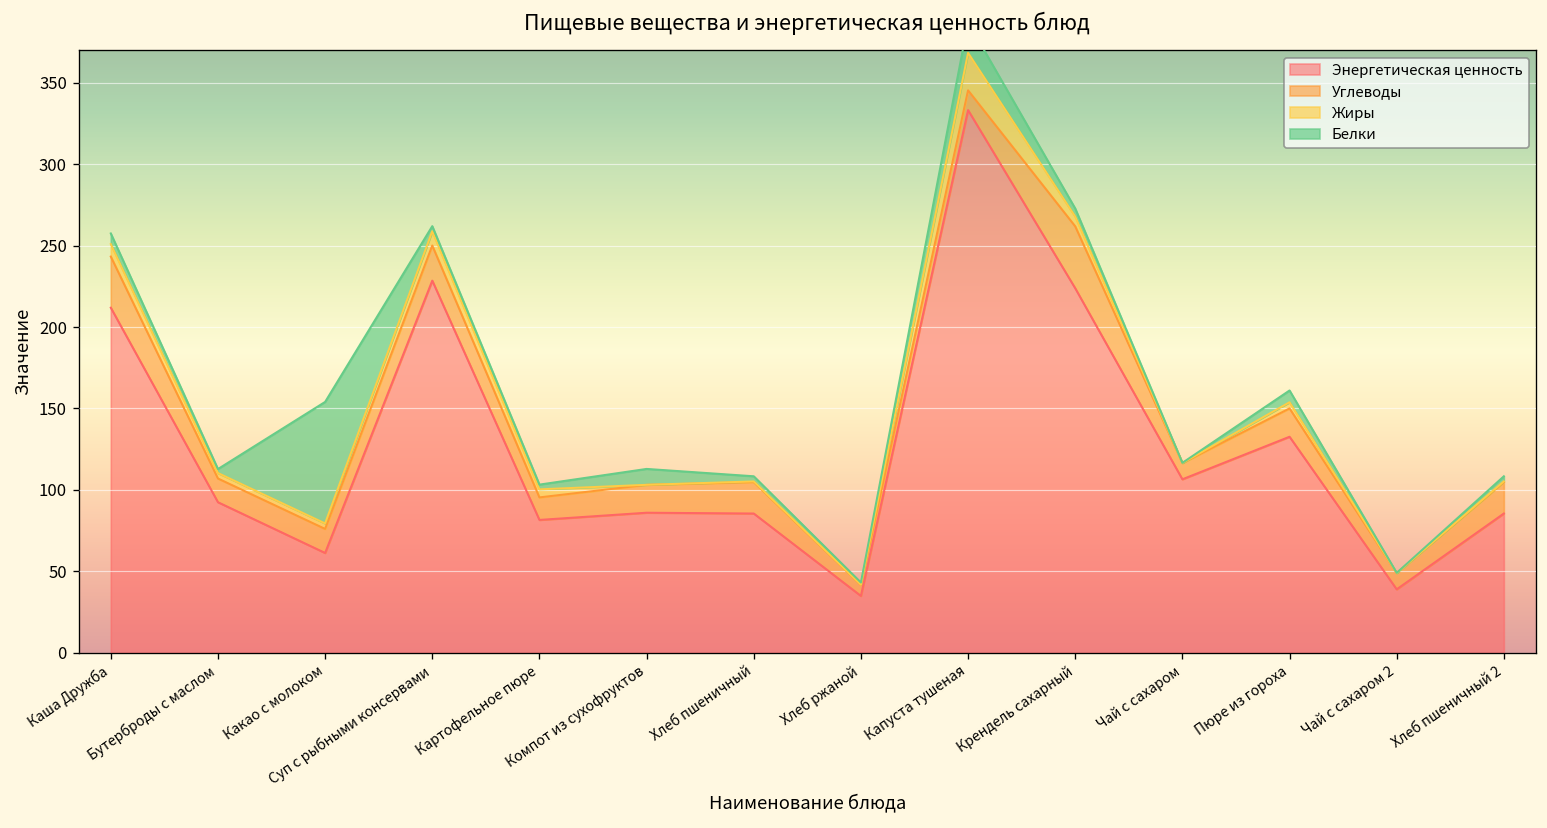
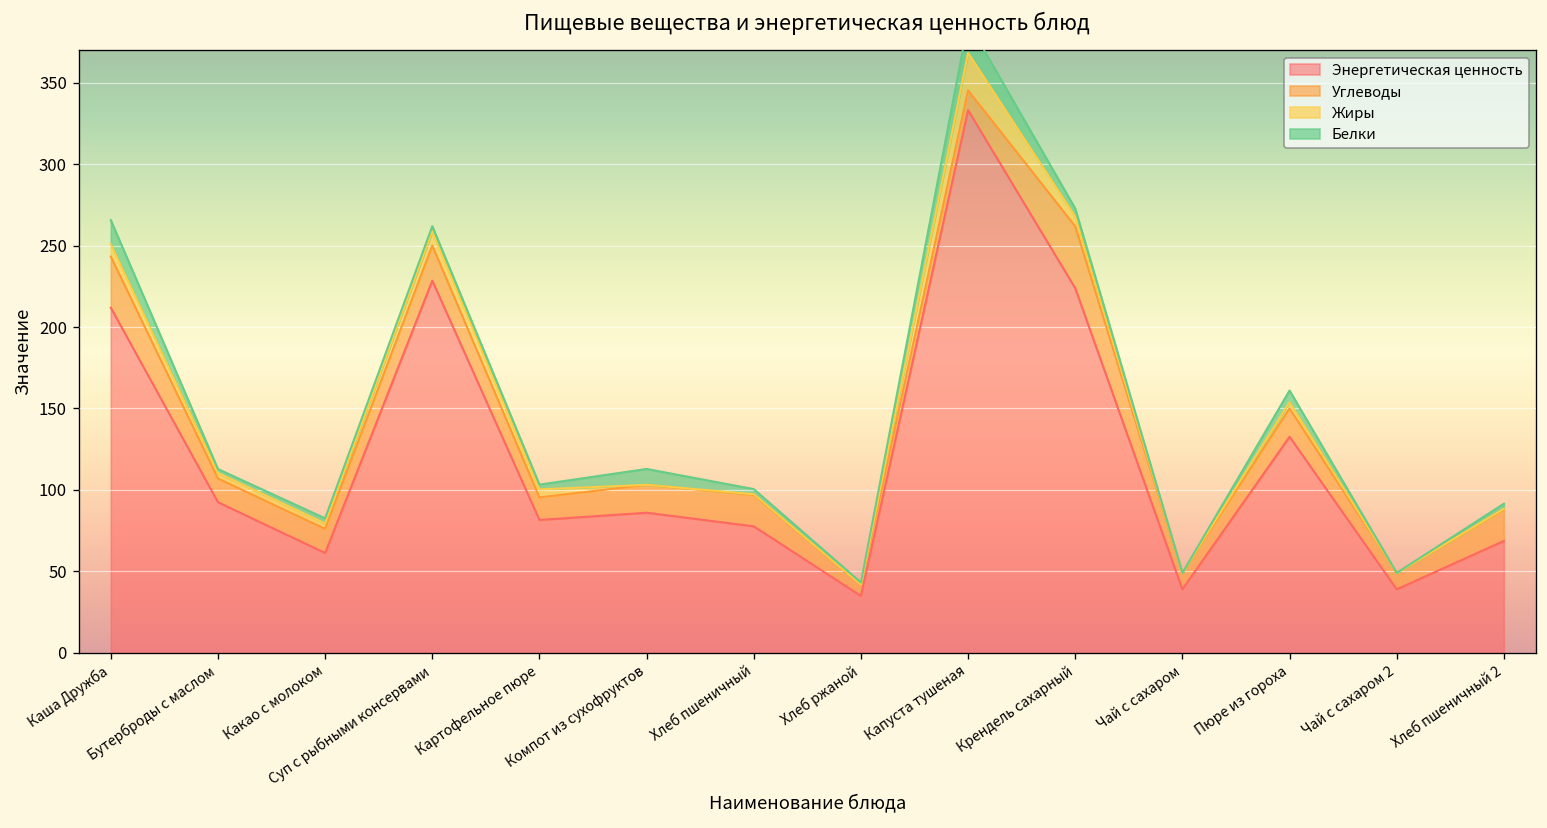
  {
    "Энергетическая ценность": {
      "Каша Дружба": 212,
      "Бутерброды с маслом": 92,
      "Какао с молоком": 61,
      "Суп с рыбными консервами": 229,
      "Картофельное пюре": 82,
      "Компот из сухофруктов": 86,
-     "Хлеб пшеничный": 85,
+     "Хлеб пшеничный": 78,
      "Хлеб ржаной": 35,
      "Капуста тушеная": 333,
      "Крендель сахарный": 224,
-     "Чай с сахаром": 106,
+     "Чай с сахаром": 39,
      "Пюре из гороха": 133,
      "Чай с сахаром 2": 39,
-     "Хлеб пшеничный 2": 85
+     "Хлеб пшеничный 2": 69
    },
    "Белки": {
-     "Каша Дружба": 7,
+     "Каша Дружба": 15,
      "Бутерброды с маслом": 2,
-     "Какао с молоком": 75,
+     "Какао с молоком": 3,
      "Суп с рыбными консервами": 3,
      "Картофельное пюре": 3,
      "Компот из сухофруктов": 10,
      "Хлеб пшеничный": 3,
      "Крендель сахарный": 5,
      "Пюре из гороха": 7,
      "Хлеб пшеничный 2": 3
    }
  }
